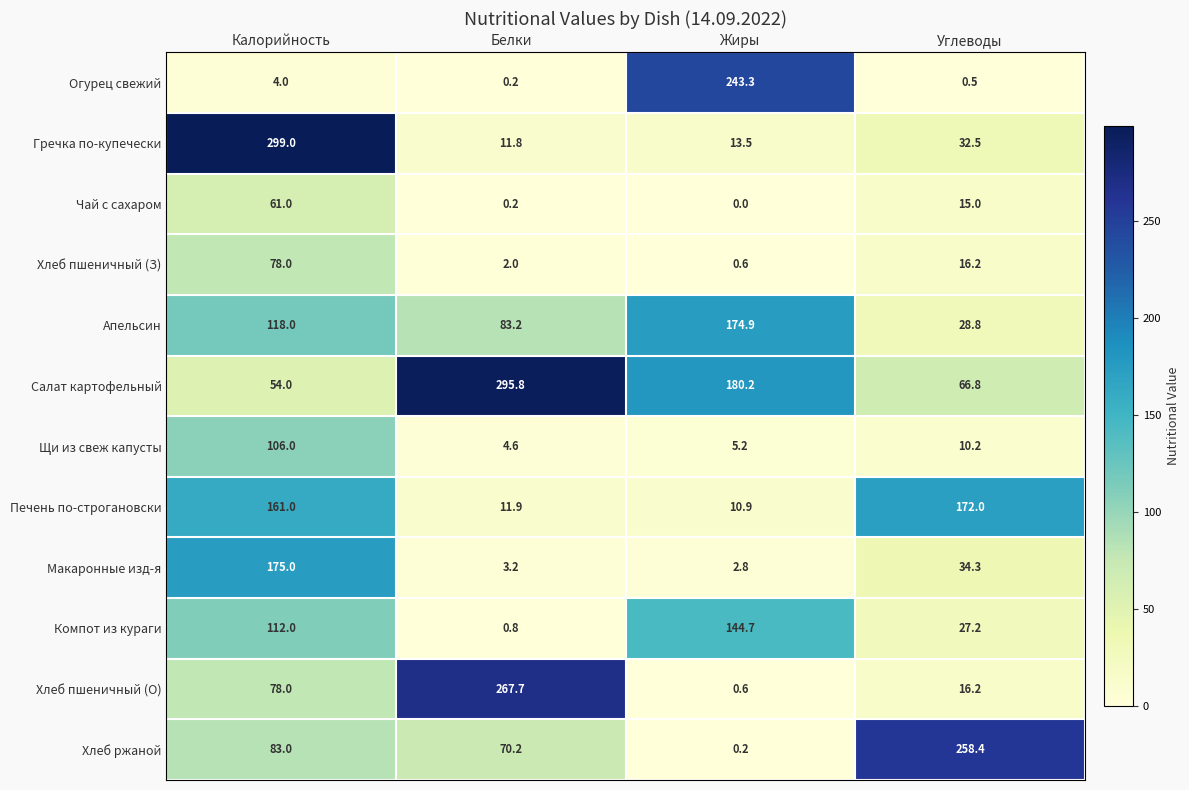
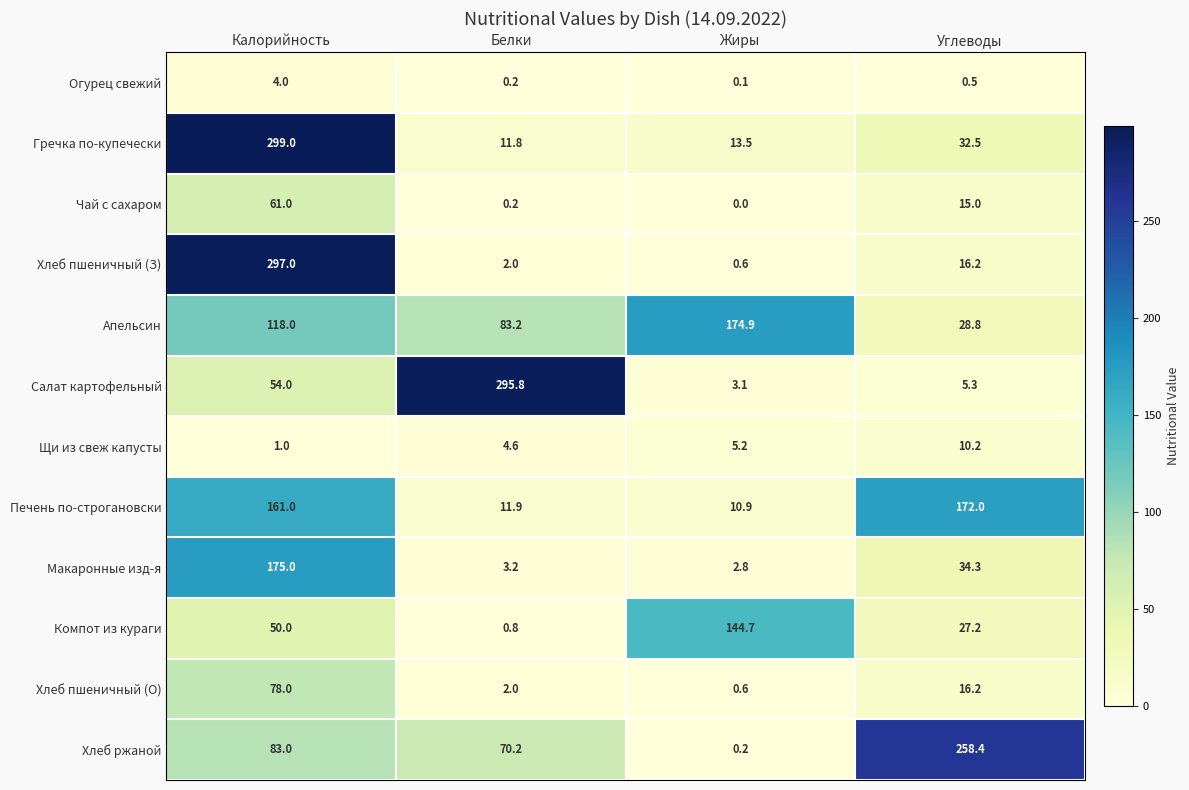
  {
    "Огурец свежий": {
      "Калорийность": 4.0,
      "Белки": 0.2,
-     "Жиры": 243.3,
+     "Жиры": 0.1,
      "Углеводы": 0.5
    },
    "Гречка по-купечески": {
      "Калорийность": 299.0,
      "Белки": 11.8,
      "Жиры": 13.5,
      "Углеводы": 32.5
    },
    "Чай с сахаром": {
      "Калорийность": 61.0,
      "Белки": 0.2,
      "Жиры": 0.0,
      "Углеводы": 15.0
    },
    "Хлеб пшеничный (З)": {
-     "Калорийность": 78.0,
+     "Калорийность": 297.0,
      "Белки": 2.0,
      "Жиры": 0.6,
      "Углеводы": 16.2
    },
    "Апельсин": {
      "Калорийность": 118.0,
      "Белки": 83.2,
      "Жиры": 174.9,
      "Углеводы": 28.8
    },
    "Салат картофельный": {
      "Калорийность": 54.0,
      "Белки": 295.8,
-     "Жиры": 180.2,
-     "Углеводы": 66.8
+     "Жиры": 3.1,
+     "Углеводы": 5.3
    },
    "Щи из свеж капусты": {
-     "Калорийность": 106.0,
+     "Калорийность": 1.0,
      "Белки": 4.6,
      "Жиры": 5.2,
      "Углеводы": 10.2
    },
    "Печень по-строгановски": {
      "Калорийность": 161.0,
      "Белки": 11.9,
      "Жиры": 10.9,
      "Углеводы": 172.0
    },
    "Макаронные изд-я": {
      "Калорийность": 175.0,
      "Белки": 3.2,
      "Жиры": 2.8,
      "Углеводы": 34.3
    },
    "Компот из кураги": {
-     "Калорийность": 112.0,
+     "Калорийность": 50.0,
      "Белки": 0.8,
      "Жиры": 144.7,
      "Углеводы": 27.2
    },
    "Хлеб пшеничный (О)": {
      "Калорийность": 78.0,
-     "Белки": 267.7,
+     "Белки": 2.0,
      "Жиры": 0.6,
      "Углеводы": 16.2
    },
    "Хлеб ржаной": {
      "Калорийность": 83.0,
      "Белки": 70.2,
      "Жиры": 0.2,
      "Углеводы": 258.4
    }
  }
